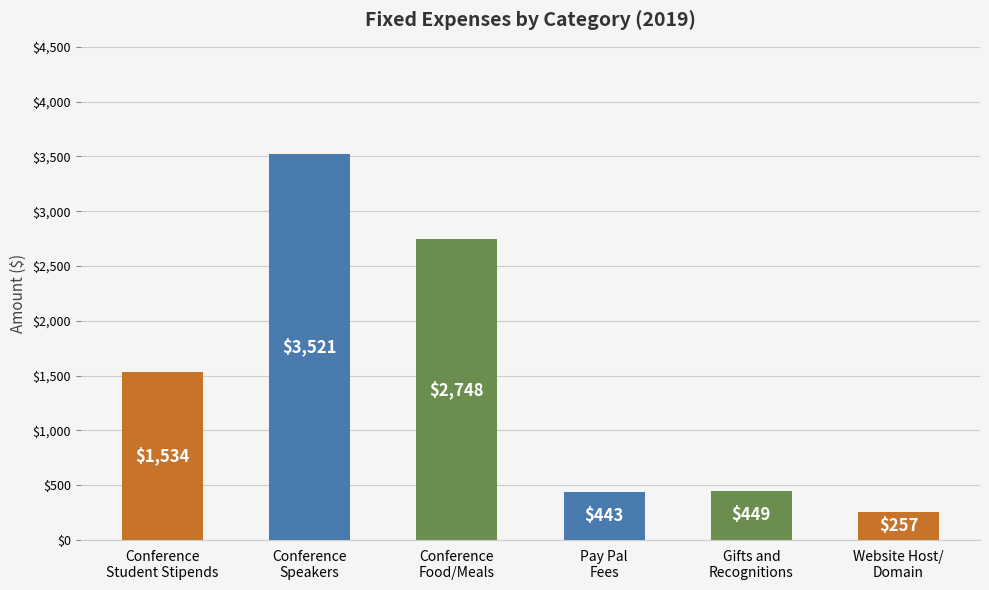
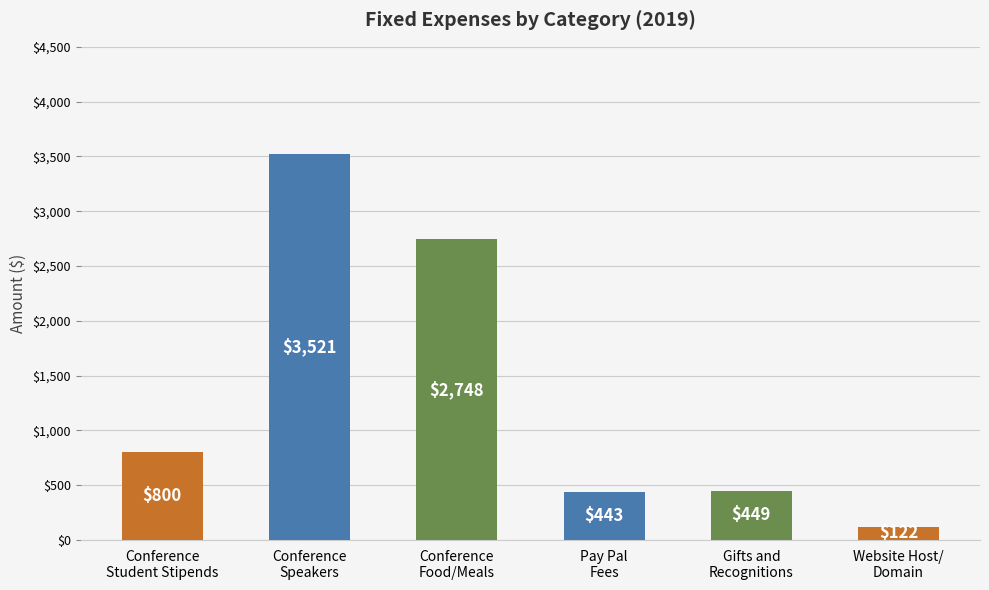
  {
-   "Conference Student Stipends": "$1,534",
+   "Conference Student Stipends": "$800",
    "Conference Speakers": "$3,521",
    "Conference Food/Meals": "$2,748",
    "Pay Pal Fees": "$443",
    "Gifts and Recognitions": "$449",
-   "Website Host/ Domain": "$257"
+   "Website Host/ Domain": "$122"
  }
